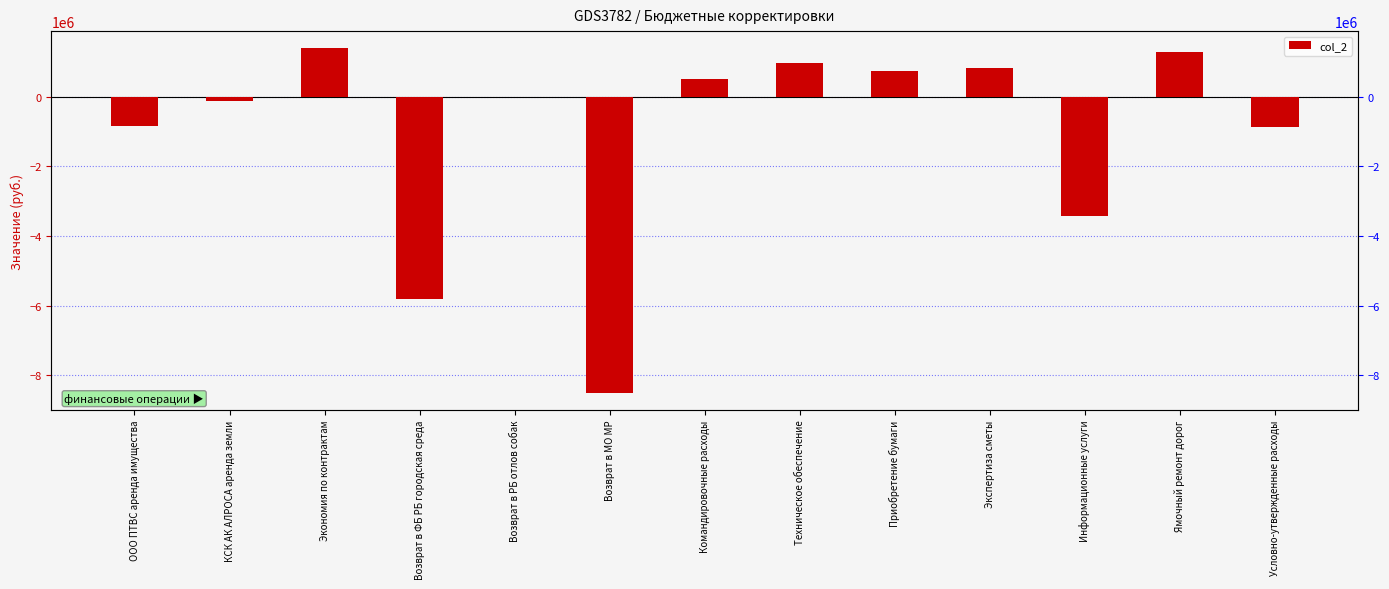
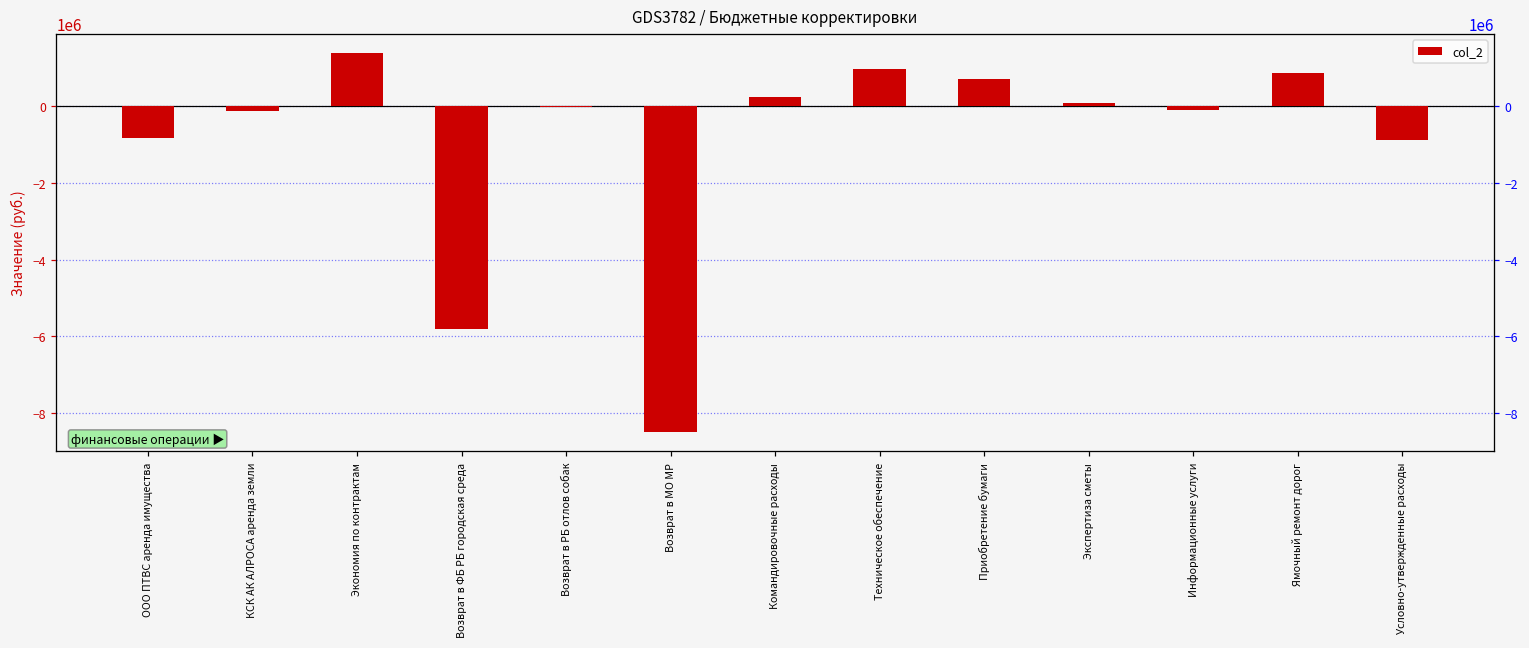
  {
    "ООО ПТВС аренда имущества": -800000,
    "КСК АК АЛРОСА аренда земли": -100000,
    "Экономия по контрактам": 1400000,
    "Возврат в ФБ РБ городская среда": -5800000,
    "Возврат в МО МР": -8500000,
-   "Командировочные расходы": 500000,
+   "Командировочные расходы": 200000,
    "Техническое обеспечение": 1000000,
    "Приобретение бумаги": 700000,
-   "Экспертиза сметы": 800000,
-   "Информационные услуги": -3400000,
-   "Ямочный ремонт дорог": 1300000,
+   "Экспертиза сметы": 100000,
+   "Информационные услуги": -100000,
+   "Ямочный ремонт дорог": 900000,
    "Условно-утвержденные расходы": -900000
  }
